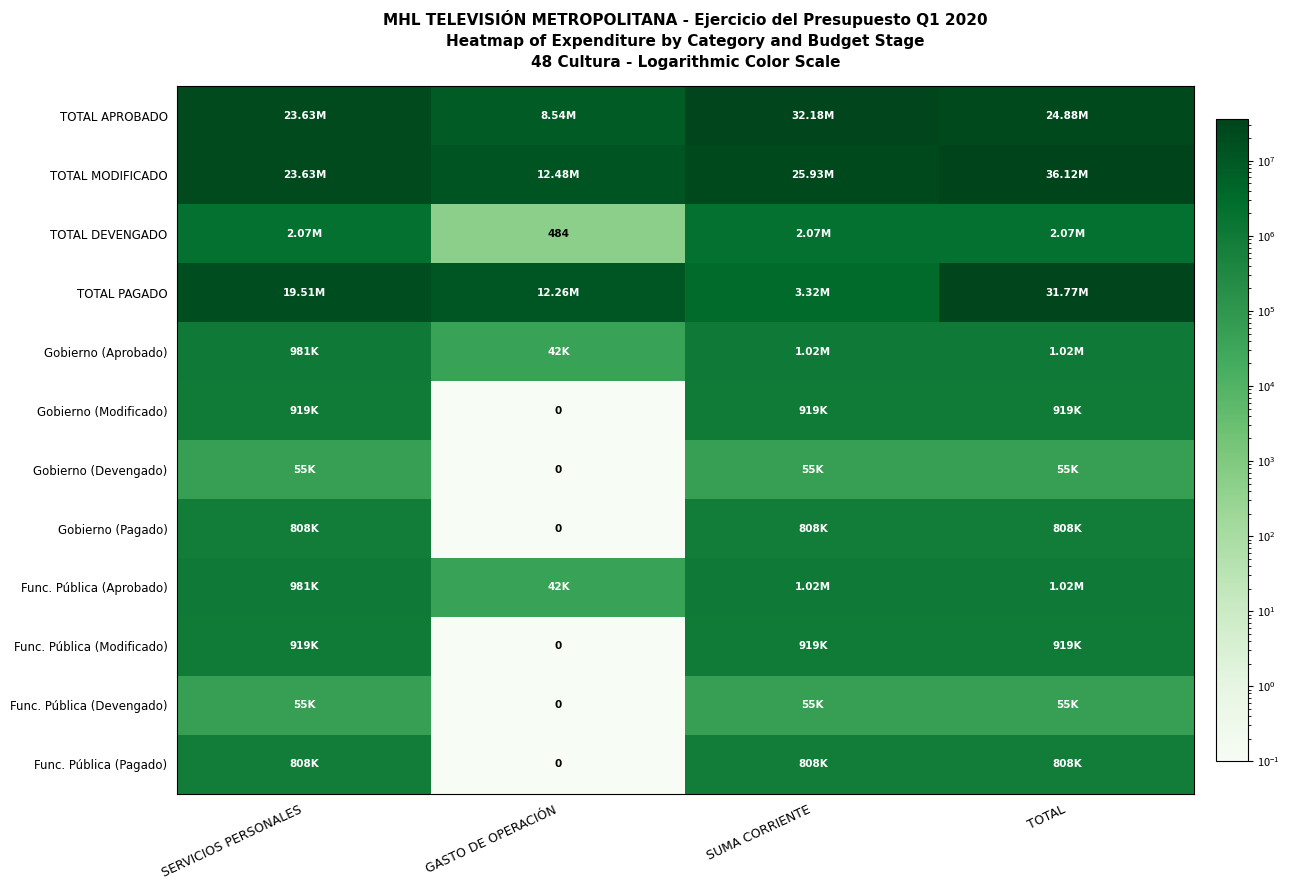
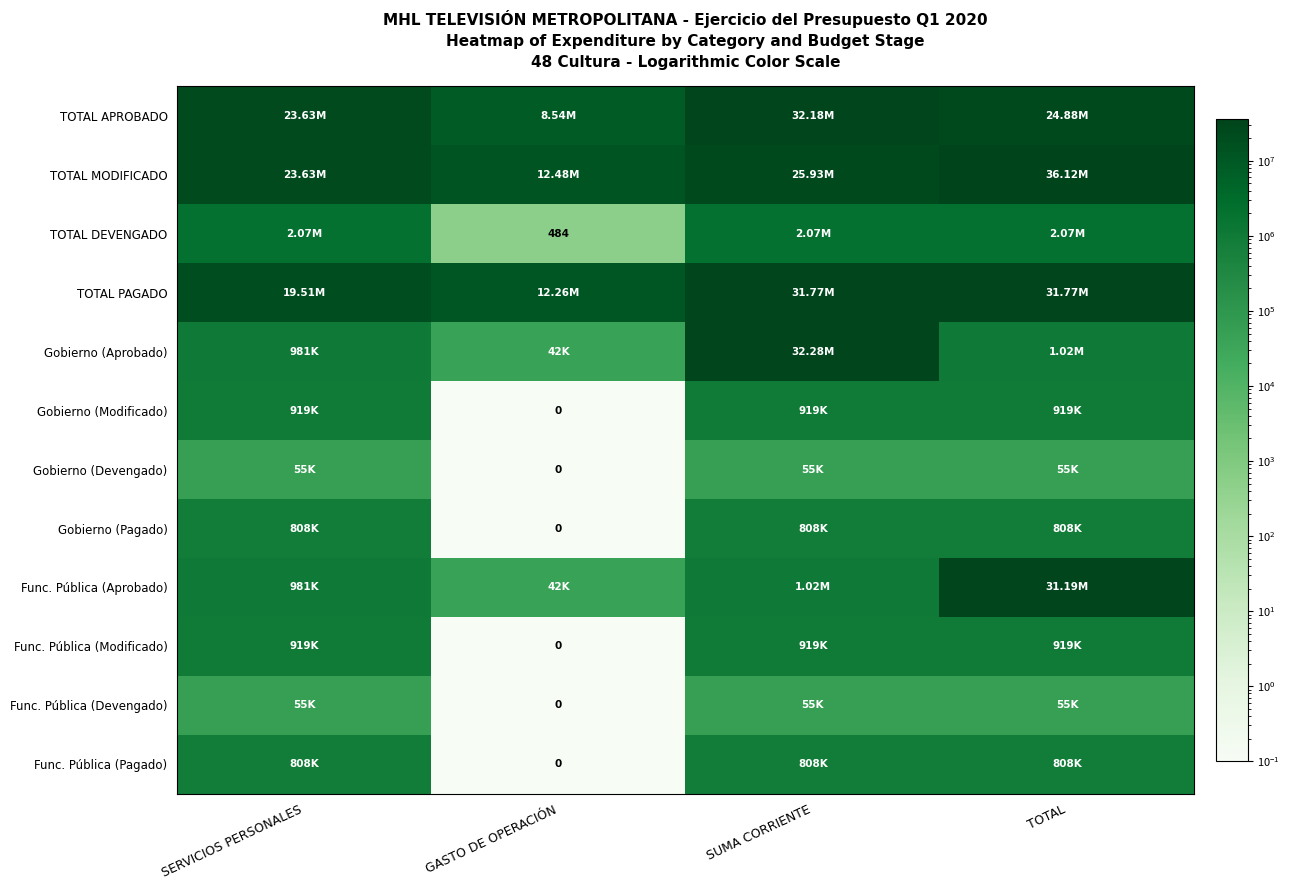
  {
    "TOTAL APROBADO": {
      "SERVICIOS PERSONALES": "23.63M",
      "GASTO DE OPERACIÓN": "8.54M",
      "SUMA CORRIENTE": "32.18M",
      "TOTAL": "24.88M"
    },
    "TOTAL MODIFICADO": {
      "SERVICIOS PERSONALES": "23.63M",
      "GASTO DE OPERACIÓN": "12.48M",
      "SUMA CORRIENTE": "25.93M",
      "TOTAL": "36.12M"
    },
    "TOTAL DEVENGADO": {
      "SERVICIOS PERSONALES": "2.07M",
      "GASTO DE OPERACIÓN": "484",
      "SUMA CORRIENTE": "2.07M",
      "TOTAL": "2.07M"
    },
    "TOTAL PAGADO": {
      "SERVICIOS PERSONALES": "19.51M",
      "GASTO DE OPERACIÓN": "12.26M",
-     "SUMA CORRIENTE": "3.32M",
+     "SUMA CORRIENTE": "31.77M",
      "TOTAL": "31.77M"
    },
    "Gobierno (Aprobado)": {
      "SERVICIOS PERSONALES": "981K",
      "GASTO DE OPERACIÓN": "42K",
-     "SUMA CORRIENTE": "1.02M",
+     "SUMA CORRIENTE": "32.28M",
      "TOTAL": "1.02M"
    },
    "Gobierno (Modificado)": {
      "SERVICIOS PERSONALES": "919K",
      "GASTO DE OPERACIÓN": "0",
      "SUMA CORRIENTE": "919K",
      "TOTAL": "919K"
    },
    "Gobierno (Devengado)": {
      "SERVICIOS PERSONALES": "55K",
      "GASTO DE OPERACIÓN": "0",
      "SUMA CORRIENTE": "55K",
      "TOTAL": "55K"
    },
    "Gobierno (Pagado)": {
      "SERVICIOS PERSONALES": "808K",
      "GASTO DE OPERACIÓN": "0",
      "SUMA CORRIENTE": "808K",
      "TOTAL": "808K"
    },
    "Func. Pública (Aprobado)": {
      "SERVICIOS PERSONALES": "981K",
      "GASTO DE OPERACIÓN": "42K",
      "SUMA CORRIENTE": "1.02M",
-     "TOTAL": "1.02M"
+     "TOTAL": "31.19M"
    },
    "Func. Pública (Modificado)": {
      "SERVICIOS PERSONALES": "919K",
      "GASTO DE OPERACIÓN": "0",
      "SUMA CORRIENTE": "919K",
      "TOTAL": "919K"
    },
    "Func. Pública (Devengado)": {
      "SERVICIOS PERSONALES": "55K",
      "GASTO DE OPERACIÓN": "0",
      "SUMA CORRIENTE": "55K",
      "TOTAL": "55K"
    },
    "Func. Pública (Pagado)": {
      "SERVICIOS PERSONALES": "808K",
      "GASTO DE OPERACIÓN": "0",
      "SUMA CORRIENTE": "808K",
      "TOTAL": "808K"
    }
  }
